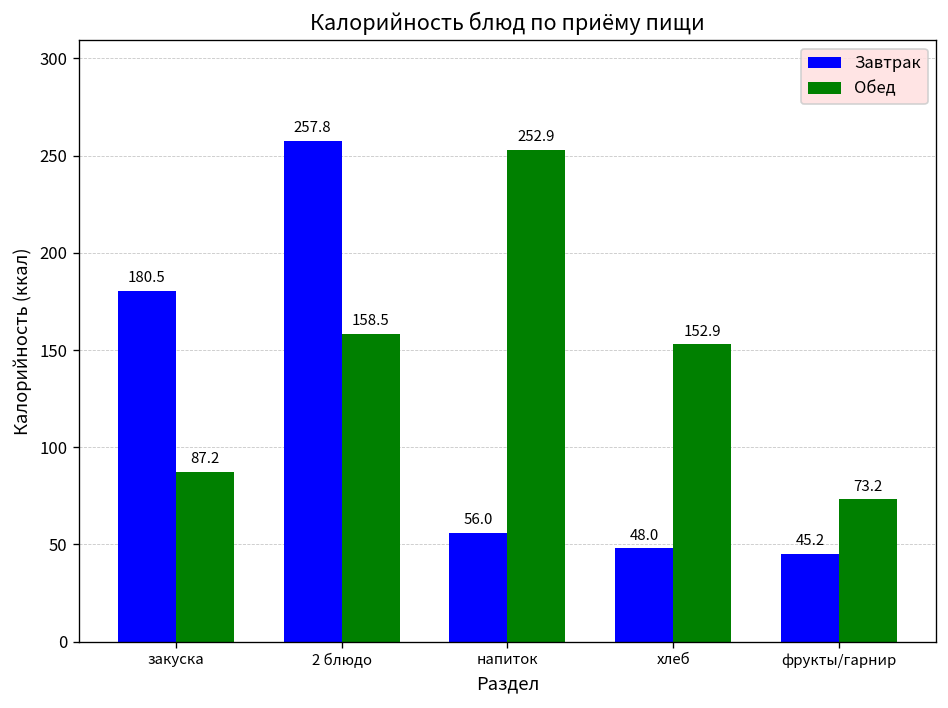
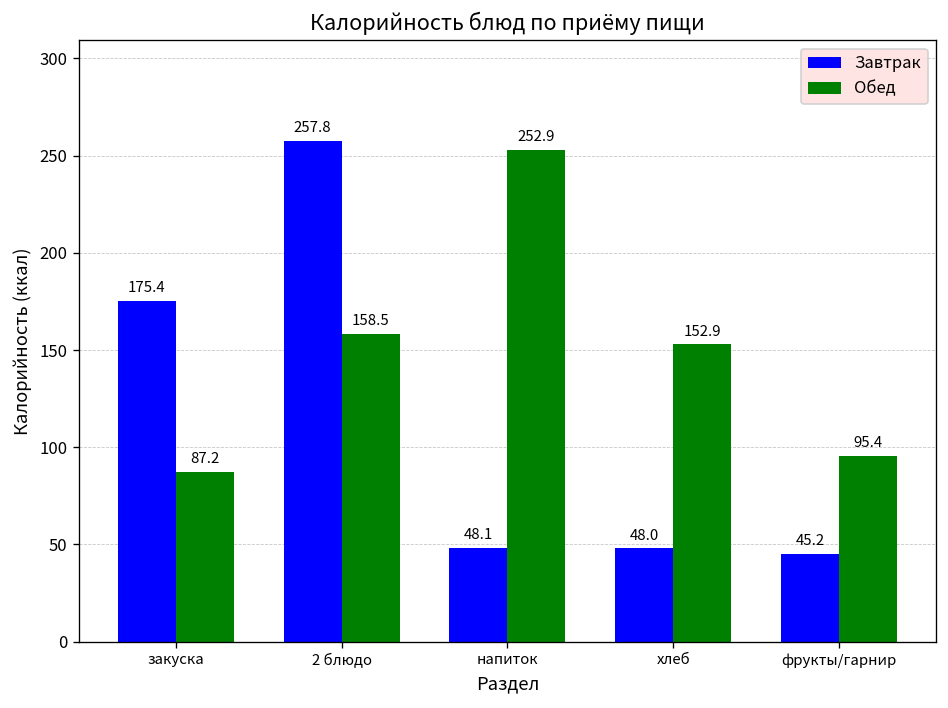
  {
    "Завтрак": {
-     "закуска": 180.5,
+     "закуска": 175.4,
      "2 блюдо": 257.8,
-     "напиток": 56.0,
+     "напиток": 48.1,
      "хлеб": 48.0,
      "фрукты/гарнир": 45.2
    },
    "Обед": {
      "закуска": 87.2,
      "2 блюдо": 158.5,
      "напиток": 252.9,
      "хлеб": 152.9,
-     "фрукты/гарнир": 73.2
+     "фрукты/гарнир": 95.4
    }
  }
